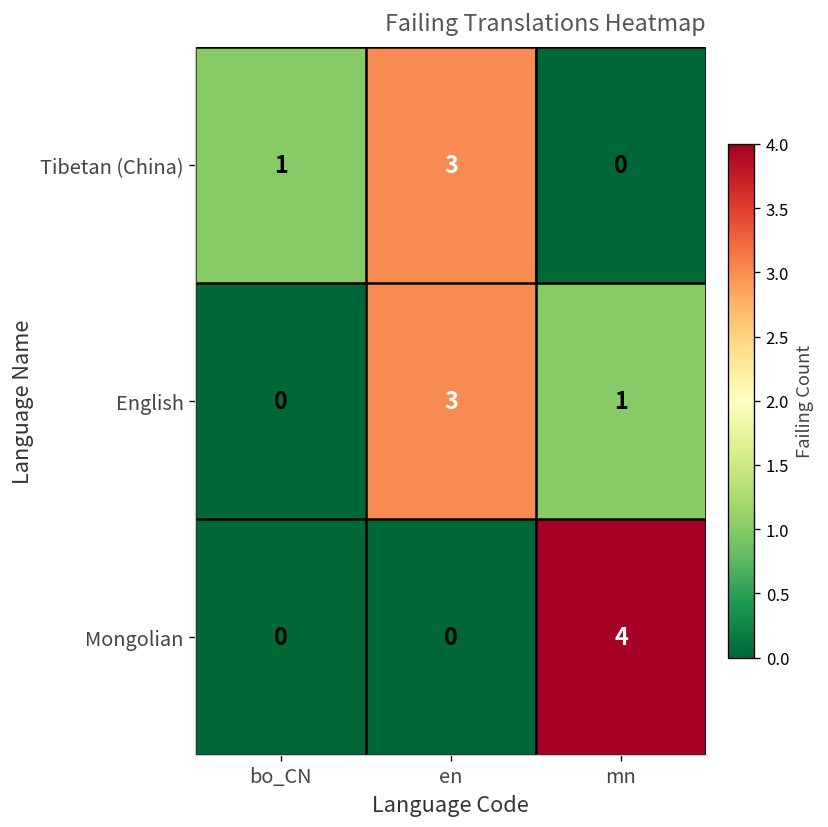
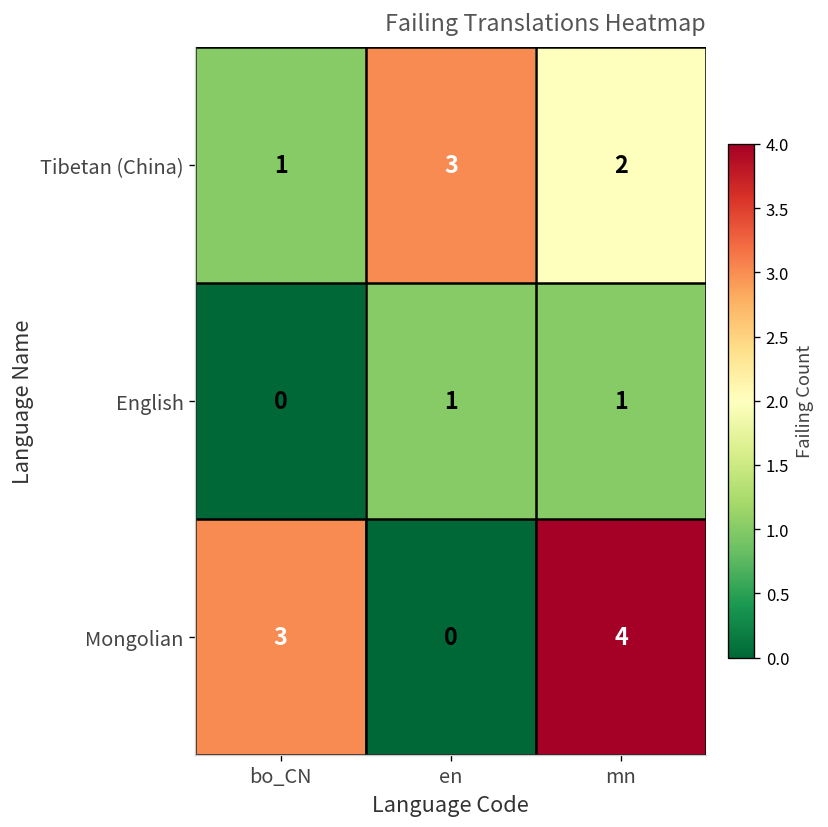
  {
    "Tibetan (China)": {
      "bo_CN": 1,
      "en": 3,
-     "mn": 0
+     "mn": 2
    },
    "English": {
      "bo_CN": 0,
-     "en": 3,
+     "en": 1,
      "mn": 1
    },
    "Mongolian": {
-     "bo_CN": 0,
+     "bo_CN": 3,
      "en": 0,
      "mn": 4
    }
  }
